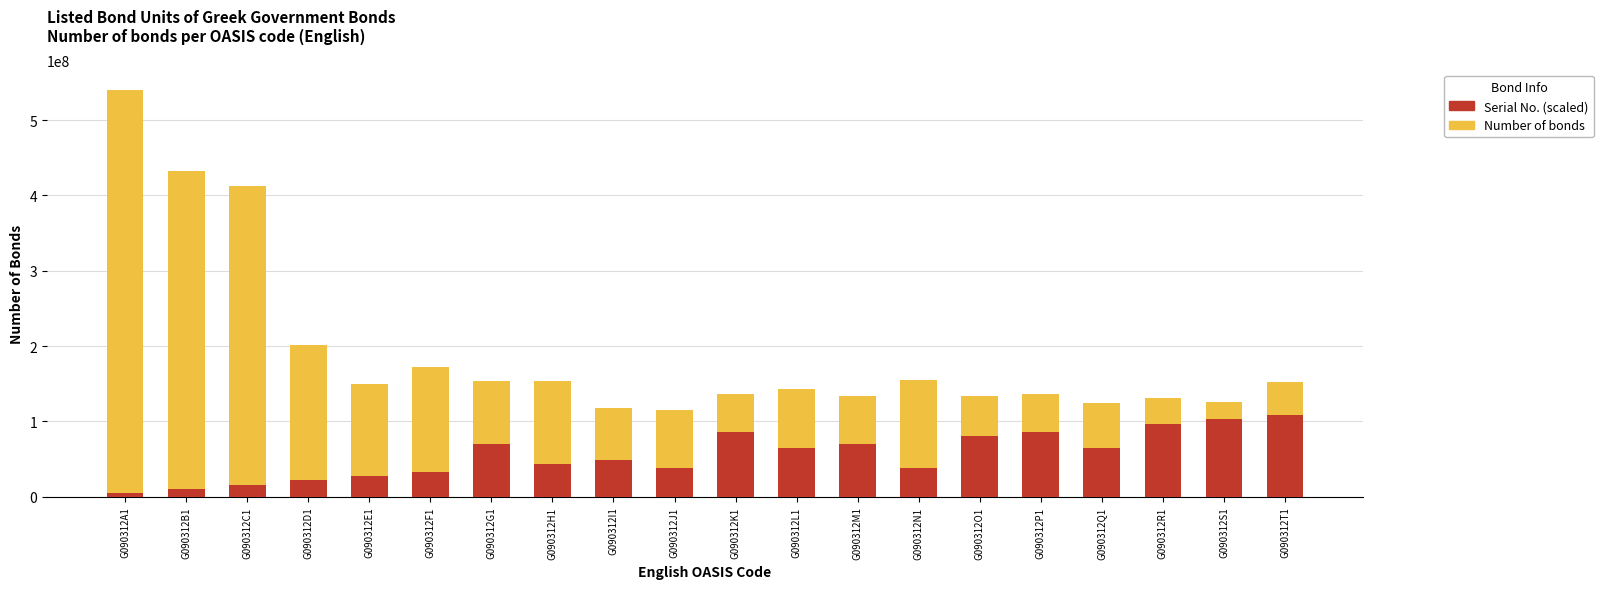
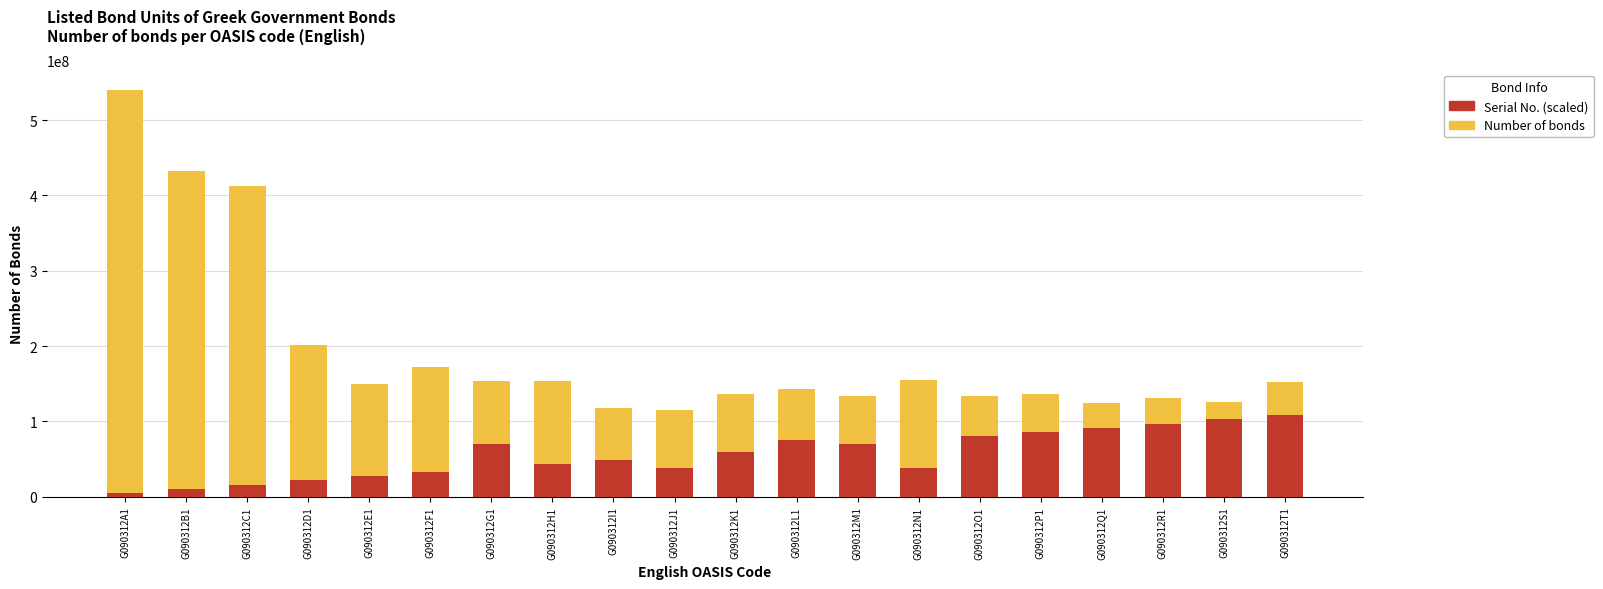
  {
    "Serial No. (scaled)": {
-     "G090312K1": 90000000,
-     "G090312L1": 60000000,
-     "G090312Q1": 60000000
+     "G090312K1": 60000000,
+     "G090312L1": 80000000,
+     "G090312Q1": 90000000
    }
  }
